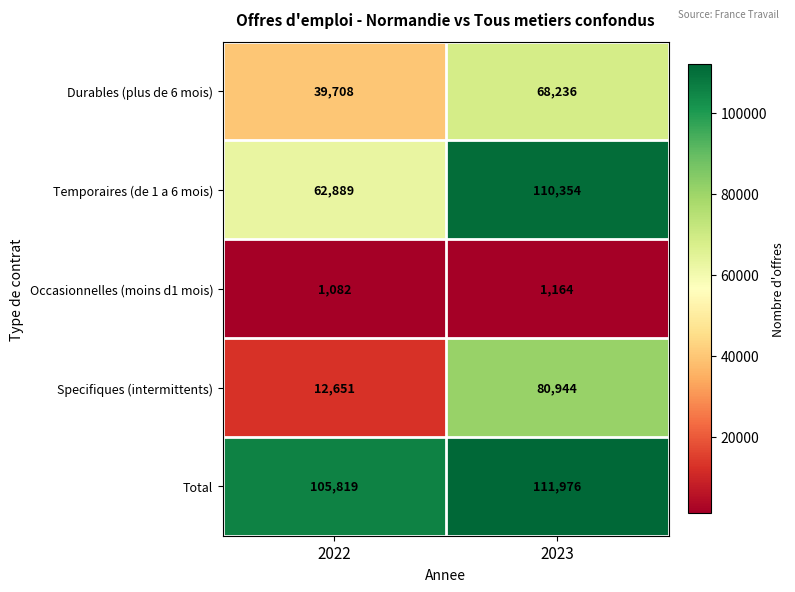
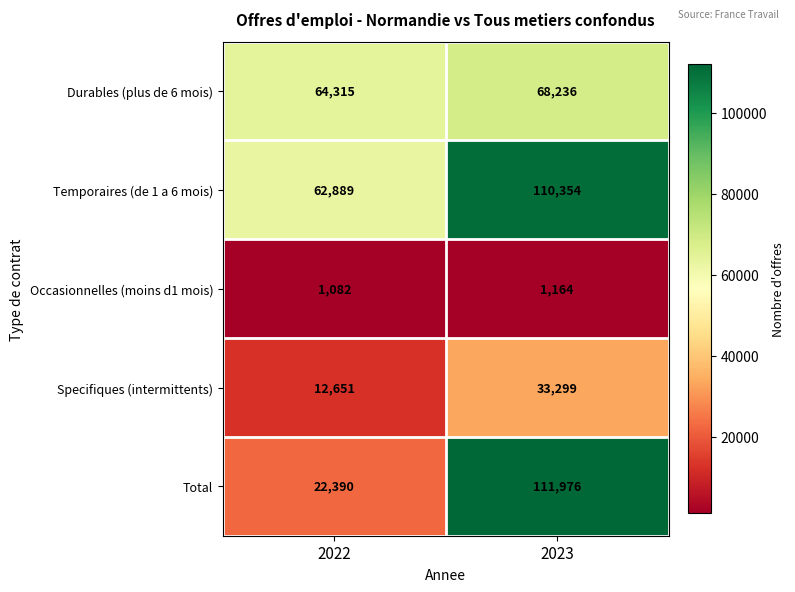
  {
    "Durables (plus de 6 mois)": {
-     "2022": "39,708",
+     "2022": "64,315",
      "2023": "68,236"
    },
    "Temporaires (de 1 a 6 mois)": {
      "2022": "62,889",
      "2023": "110,354"
    },
    "Occasionnelles (moins d1 mois)": {
      "2022": "1,082",
      "2023": "1,164"
    },
    "Specifiques (intermittents)": {
      "2022": "12,651",
-     "2023": "80,944"
+     "2023": "33,299"
    },
    "Total": {
-     "2022": "105,819",
+     "2022": "22,390",
      "2023": "111,976"
    }
  }
